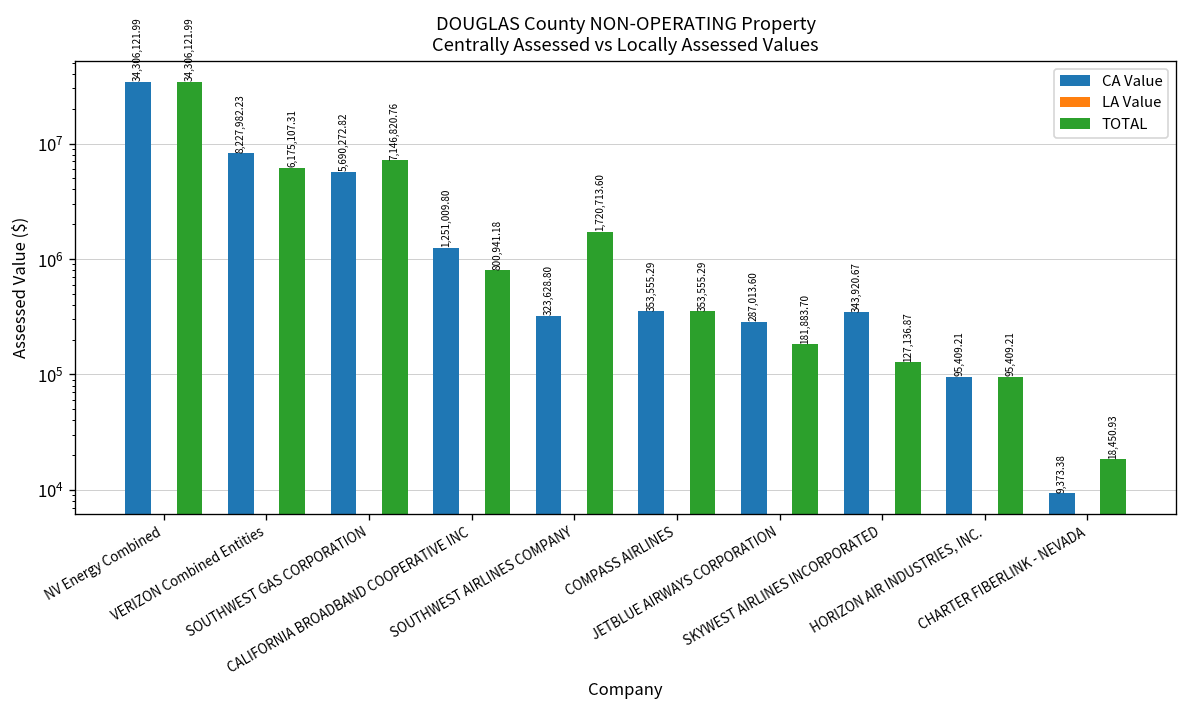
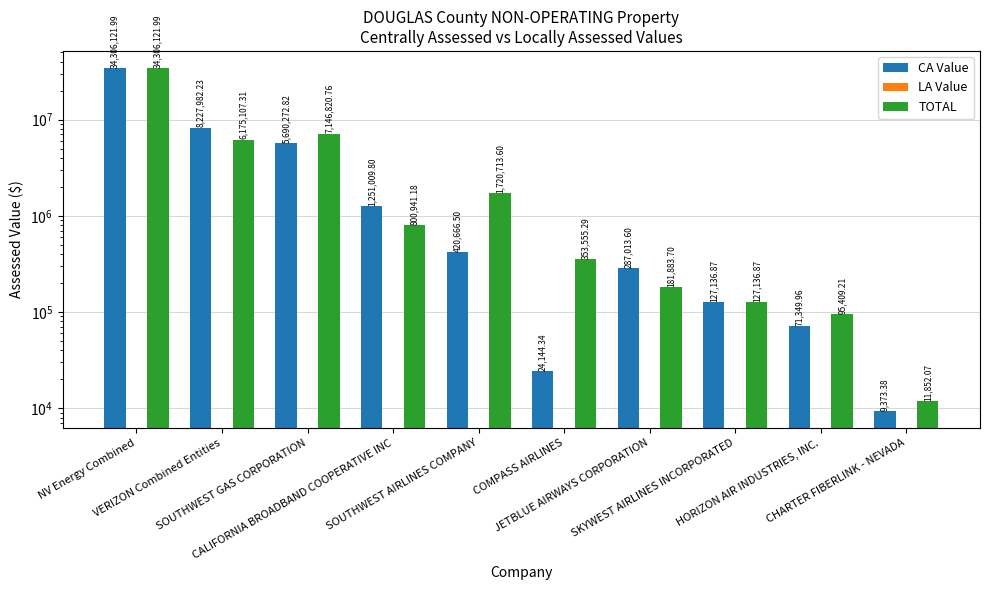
  {
    "CA Value": {
      "NV Energy Combined": "34,306,121.99",
      "VERIZON Combined Entities": "8,227,982.23",
      "SOUTHWEST GAS CORPORATION": "5,690,272.82",
      "CALIFORNIA BROADBAND COOPERATIVE INC": "1,251,009.80",
-     "SOUTHWEST AIRLINES COMPANY": "323,628.80",
-     "COMPASS AIRLINES": "353,555.29",
+     "SOUTHWEST AIRLINES COMPANY": "420,666.50",
+     "COMPASS AIRLINES": "24,144.34",
      "JETBLUE AIRWAYS CORPORATION": "287,013.60",
-     "SKYWEST AIRLINES INCORPORATED": "343,920.67",
-     "HORIZON AIR INDUSTRIES, INC.": "95,409.21",
+     "SKYWEST AIRLINES INCORPORATED": "127,136.87",
+     "HORIZON AIR INDUSTRIES, INC.": "71,349.96",
      "CHARTER FIBERLINK - NEVADA": "9,373.38"
    },
    "TOTAL": {
      "NV Energy Combined": "34,306,121.99",
      "VERIZON Combined Entities": "6,175,107.31",
      "SOUTHWEST GAS CORPORATION": "7,146,820.76",
      "CALIFORNIA BROADBAND COOPERATIVE INC": "800,941.18",
      "SOUTHWEST AIRLINES COMPANY": "1,720,713.60",
      "COMPASS AIRLINES": "353,555.29",
      "JETBLUE AIRWAYS CORPORATION": "181,883.70",
      "SKYWEST AIRLINES INCORPORATED": "127,136.87",
      "HORIZON AIR INDUSTRIES, INC.": "95,409.21",
-     "CHARTER FIBERLINK - NEVADA": "18,450.93"
+     "CHARTER FIBERLINK - NEVADA": "11,852.07"
    }
  }
